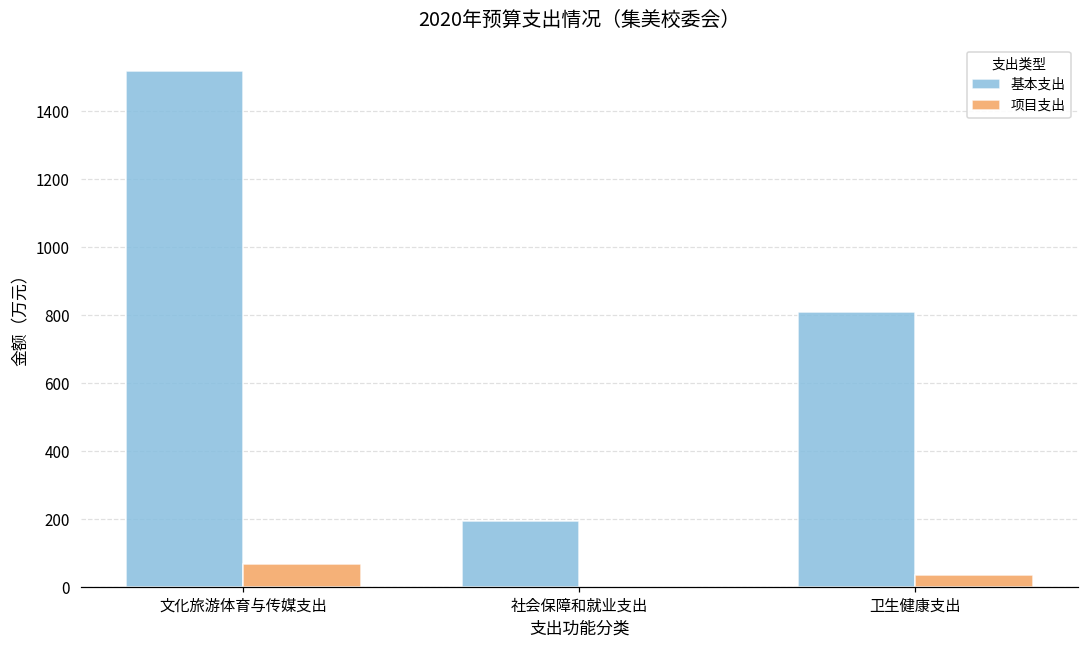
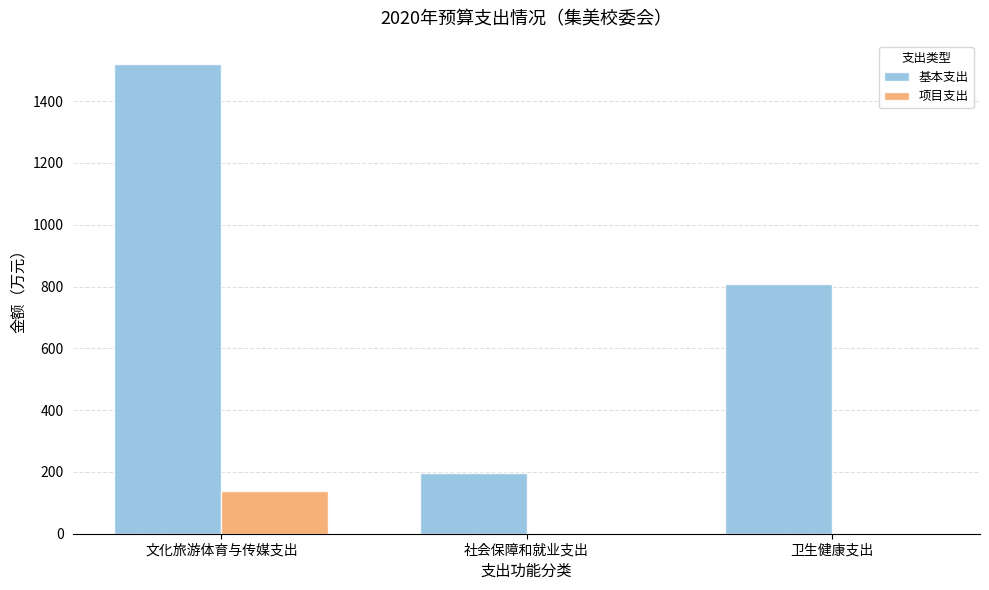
  {
    "基本支出": {
      "文化旅游体育与传媒支出": 1520,
      "社会保障和就业支出": 200,
      "卫生健康支出": 810
    },
    "项目支出": {
-     "文化旅游体育与传媒支出": 70,
+     "文化旅游体育与传媒支出": 140,
      "社会保障和就业支出": 0,
-     "卫生健康支出": 40
+     "卫生健康支出": 0
    }
  }
